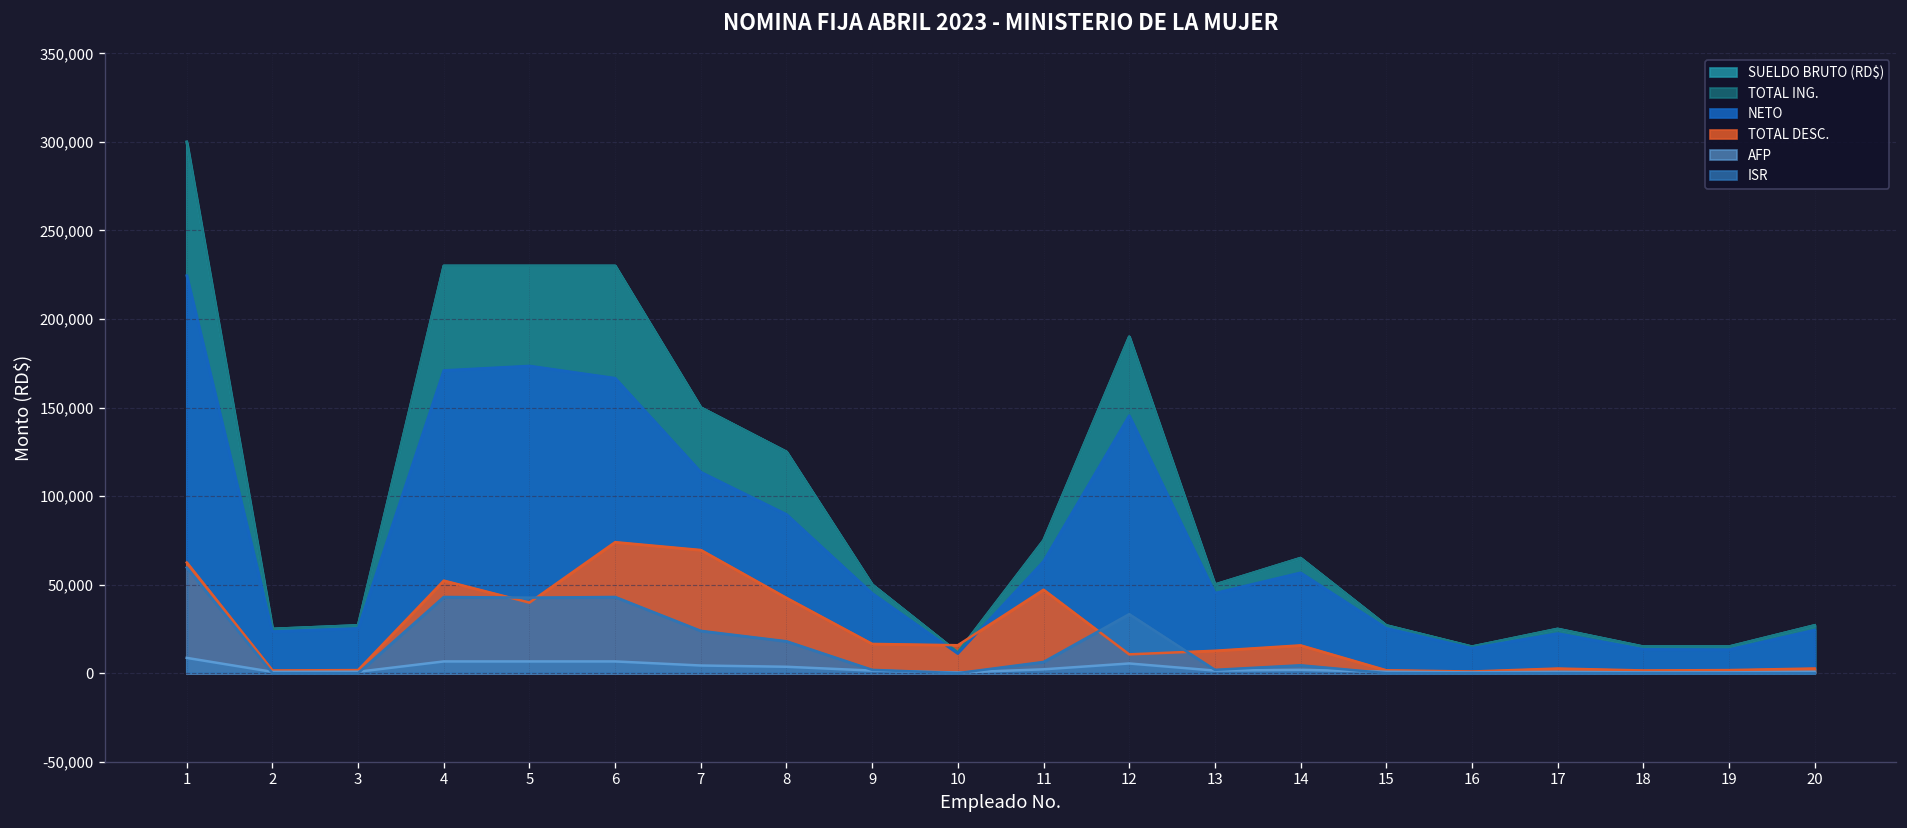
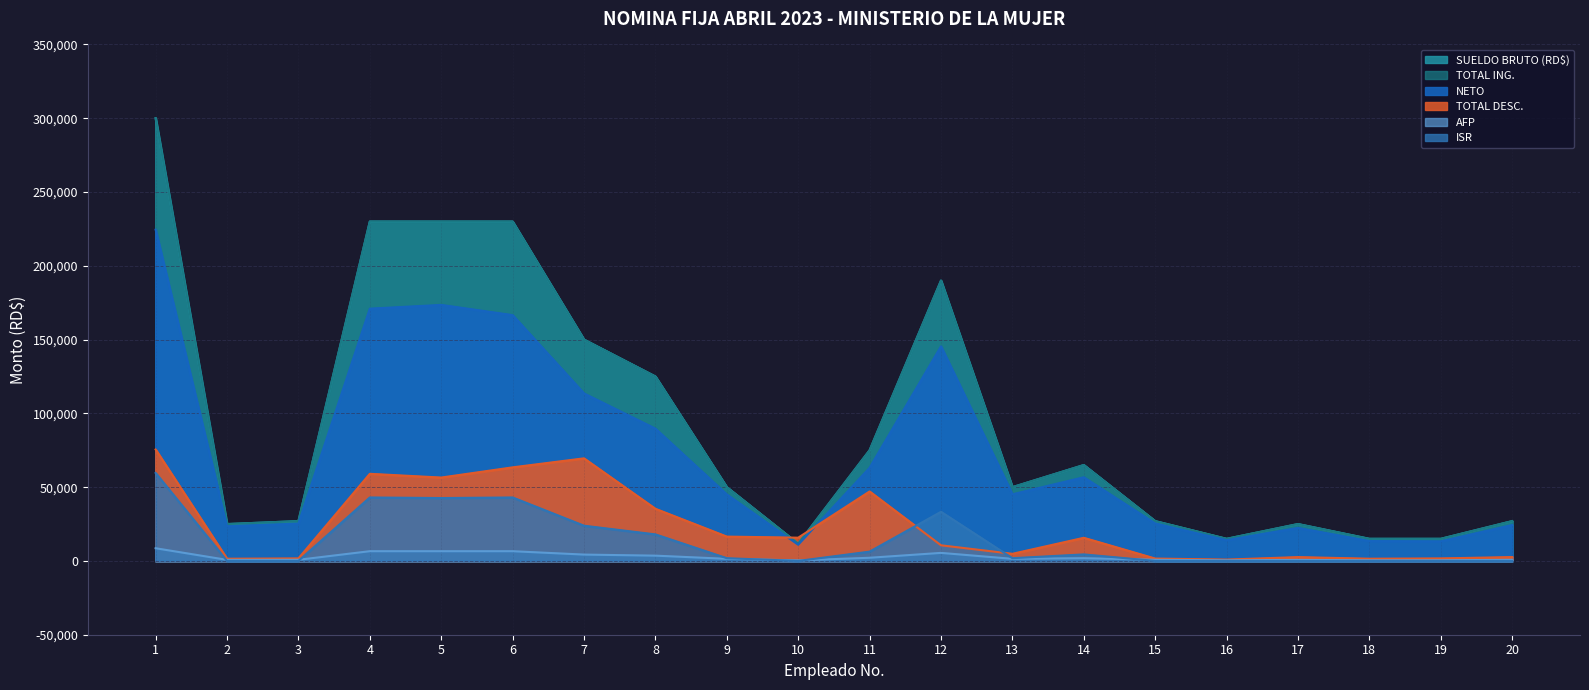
  {
    "TOTAL DESC.": {
-     "1": "62,000",
-     "4": "52,000",
-     "5": "40,000",
-     "6": "74,000",
+     "1": "76,000",
+     "4": "59,000",
+     "5": "57,000",
+     "6": "63,000",
      "7": "70,000",
-     "8": "42,000",
+     "8": "35,000",
      "9": "16,000",
      "10": "16,000",
      "11": "47,000",
      "12": "11,000",
-     "13": "13,000",
+     "13": "5,000",
      "14": "16,000",
      "17": "3,000",
      "20": "3,000"
    }
  }
